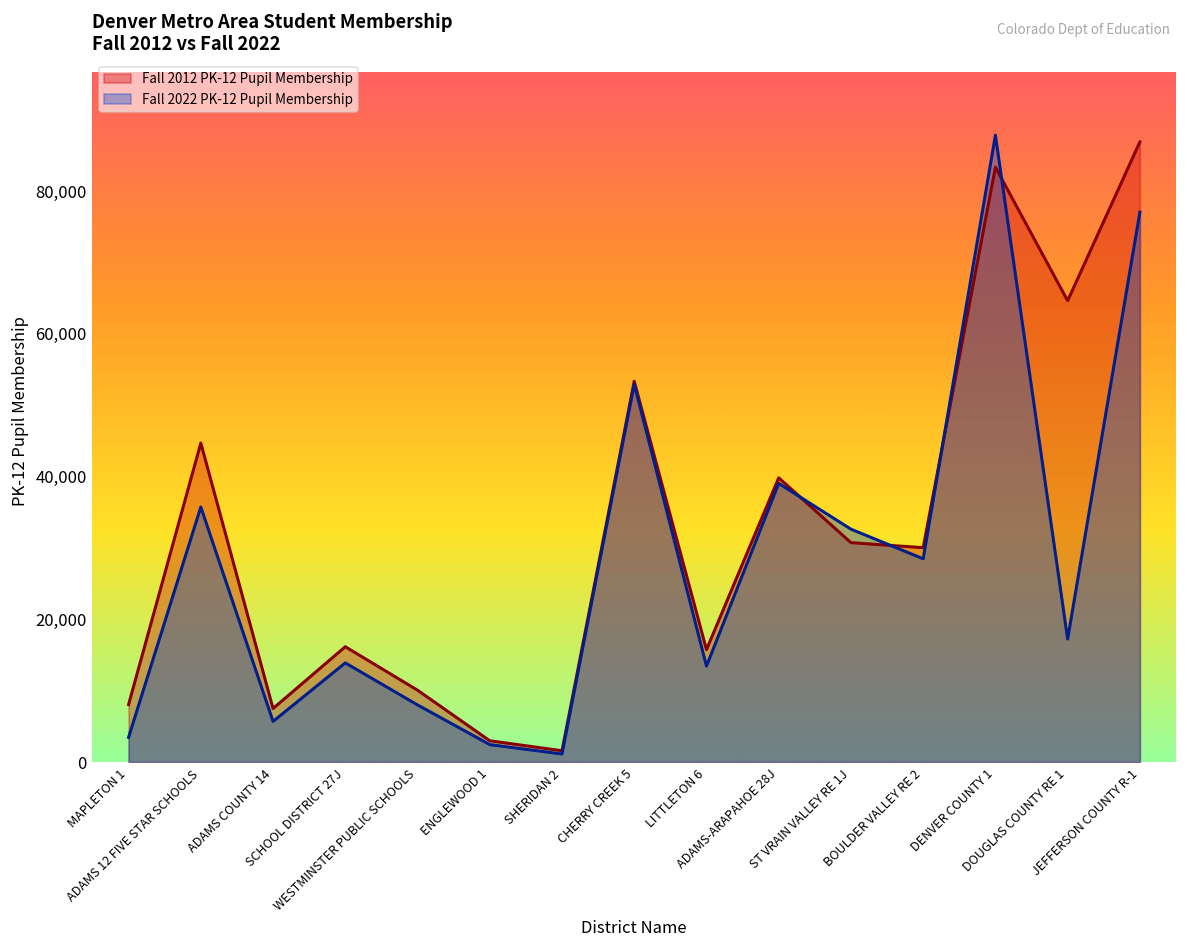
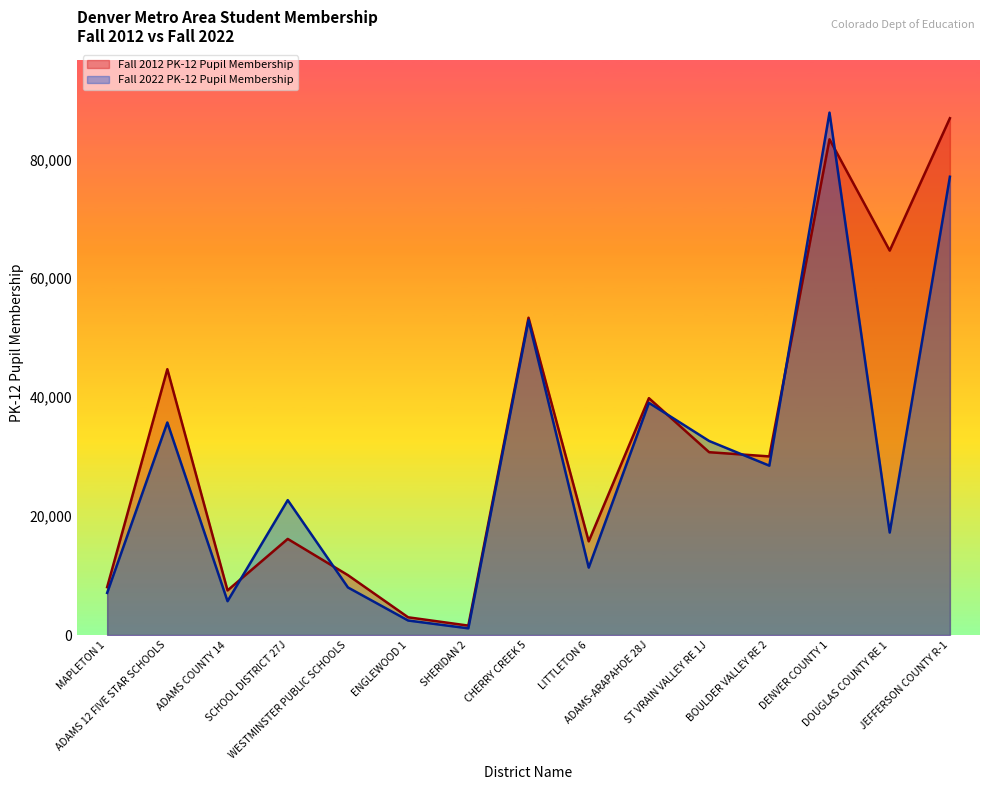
  {
    "Fall 2012 PK-12 Pupil Membership": {
      "MAPLETON 1": "8,000",
      "ADAMS 12 FIVE STAR SCHOOLS": "45,000",
      "ADAMS COUNTY 14": "8,000",
      "SCHOOL DISTRICT 27J": "16,000",
      "WESTMINSTER PUBLIC SCHOOLS": "10,000",
      "ENGLEWOOD 1": "3,000",
      "SHERIDAN 2": "2,000",
      "LITTLETON 6": "16,000",
      "ADAMS-ARAPAHOE 28J": "40,000",
      "ST VRAIN VALLEY RE 1J": "31,000",
      "BOULDER VALLEY RE 2": "30,000",
      "DENVER COUNTY 1": "83,000",
      "DOUGLAS COUNTY RE 1": "65,000",
      "JEFFERSON COUNTY R-1": "87,000"
    },
    "Fall 2022 PK-12 Pupil Membership": {
-     "MAPLETON 1": "3,000",
+     "MAPLETON 1": "7,000",
      "ADAMS 12 FIVE STAR SCHOOLS": "36,000",
      "ADAMS COUNTY 14": "6,000",
-     "SCHOOL DISTRICT 27J": "14,000",
+     "SCHOOL DISTRICT 27J": "23,000",
      "WESTMINSTER PUBLIC SCHOOLS": "8,000",
      "ENGLEWOOD 1": "2,000",
      "SHERIDAN 2": "1,000",
-     "LITTLETON 6": "13,000",
+     "LITTLETON 6": "11,000",
      "ADAMS-ARAPAHOE 28J": "39,000",
      "ST VRAIN VALLEY RE 1J": "33,000",
      "BOULDER VALLEY RE 2": "28,000",
      "DENVER COUNTY 1": "88,000",
      "DOUGLAS COUNTY RE 1": "17,000",
      "JEFFERSON COUNTY R-1": "77,000"
    }
  }
